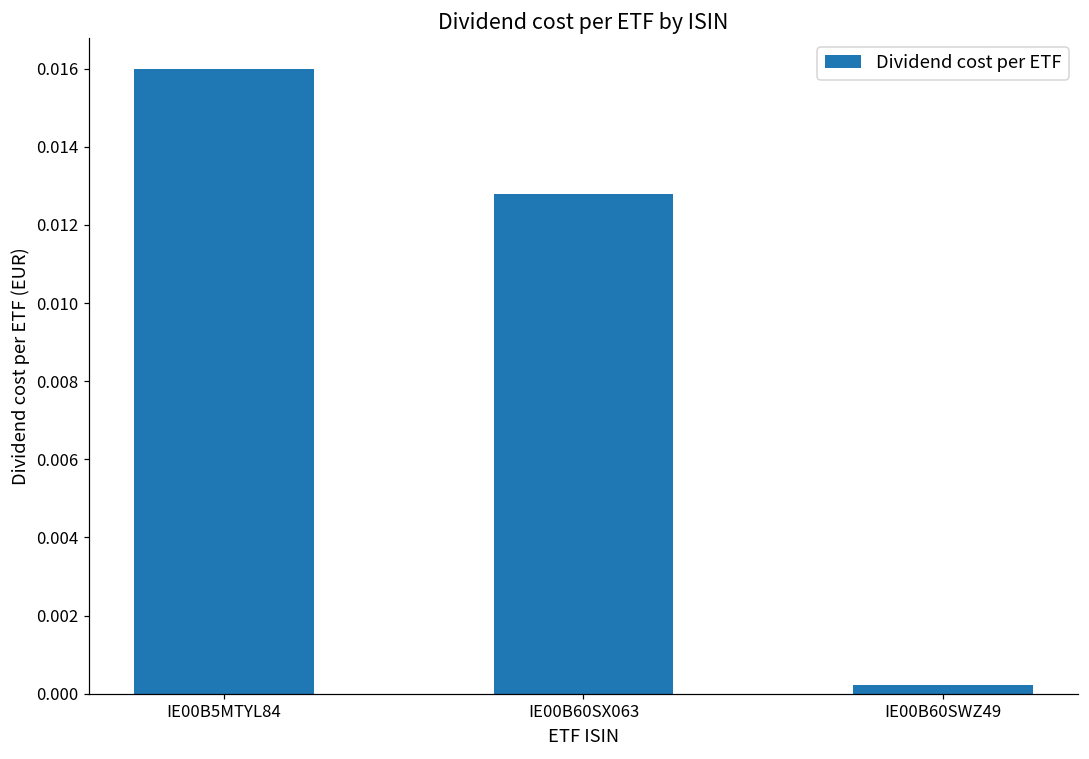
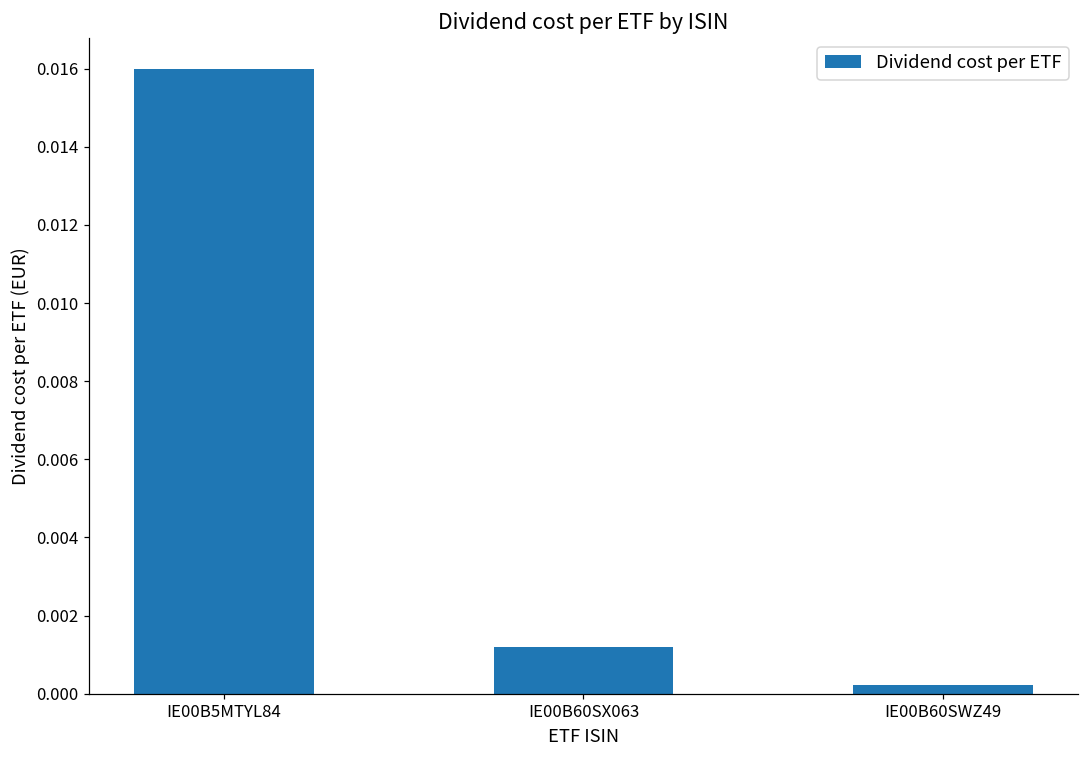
  {
    "IE00B5MTYL84": 0.0160,
-   "IE00B60SX063": 0.0128,
+   "IE00B60SX063": 0.0012,
    "IE00B60SWZ49": 0.0002
  }
